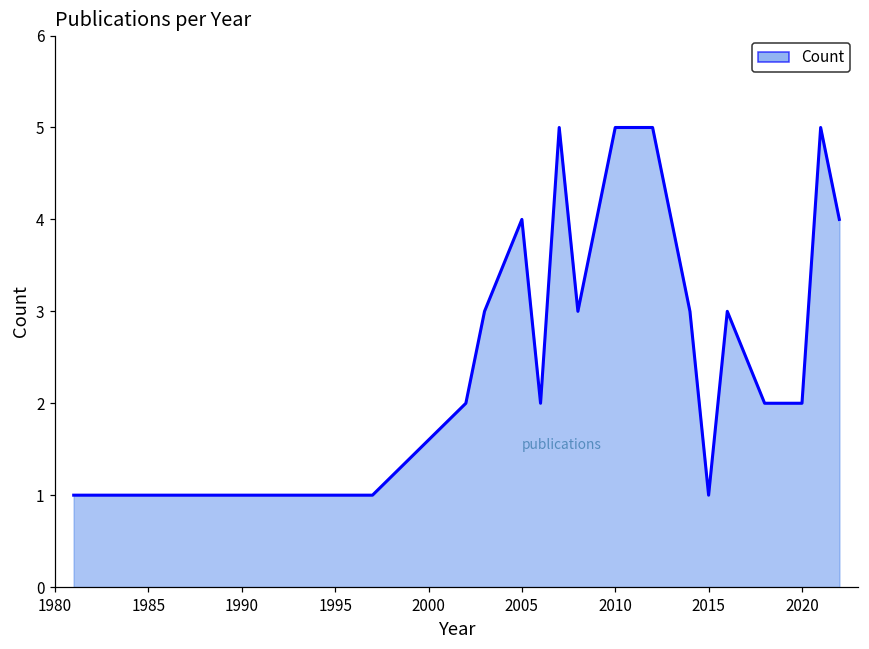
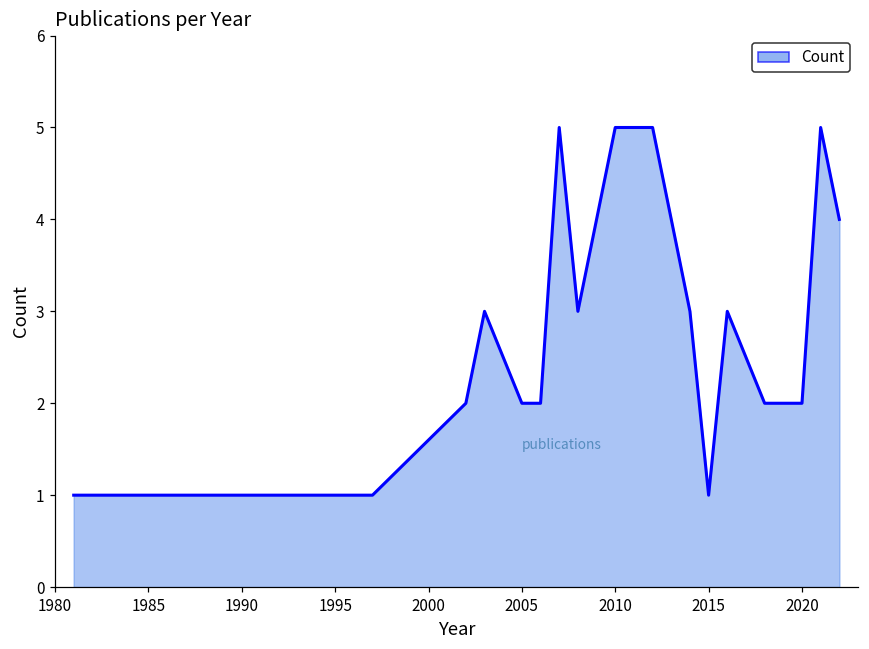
  {
-   "2005": 4,
+   "2005": 2,
    "2010": 5,
    "2015": 1,
    "2020": 2
  }
